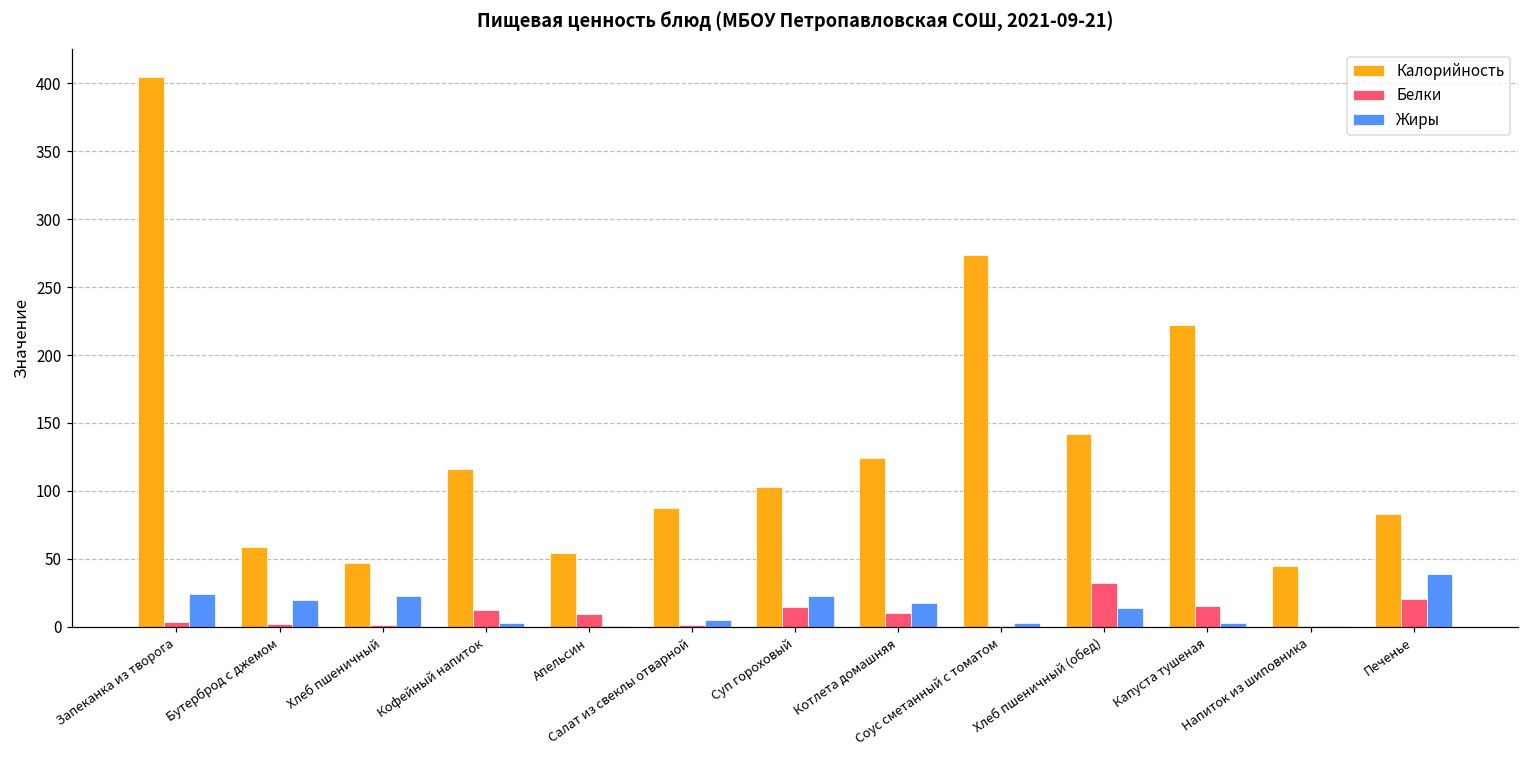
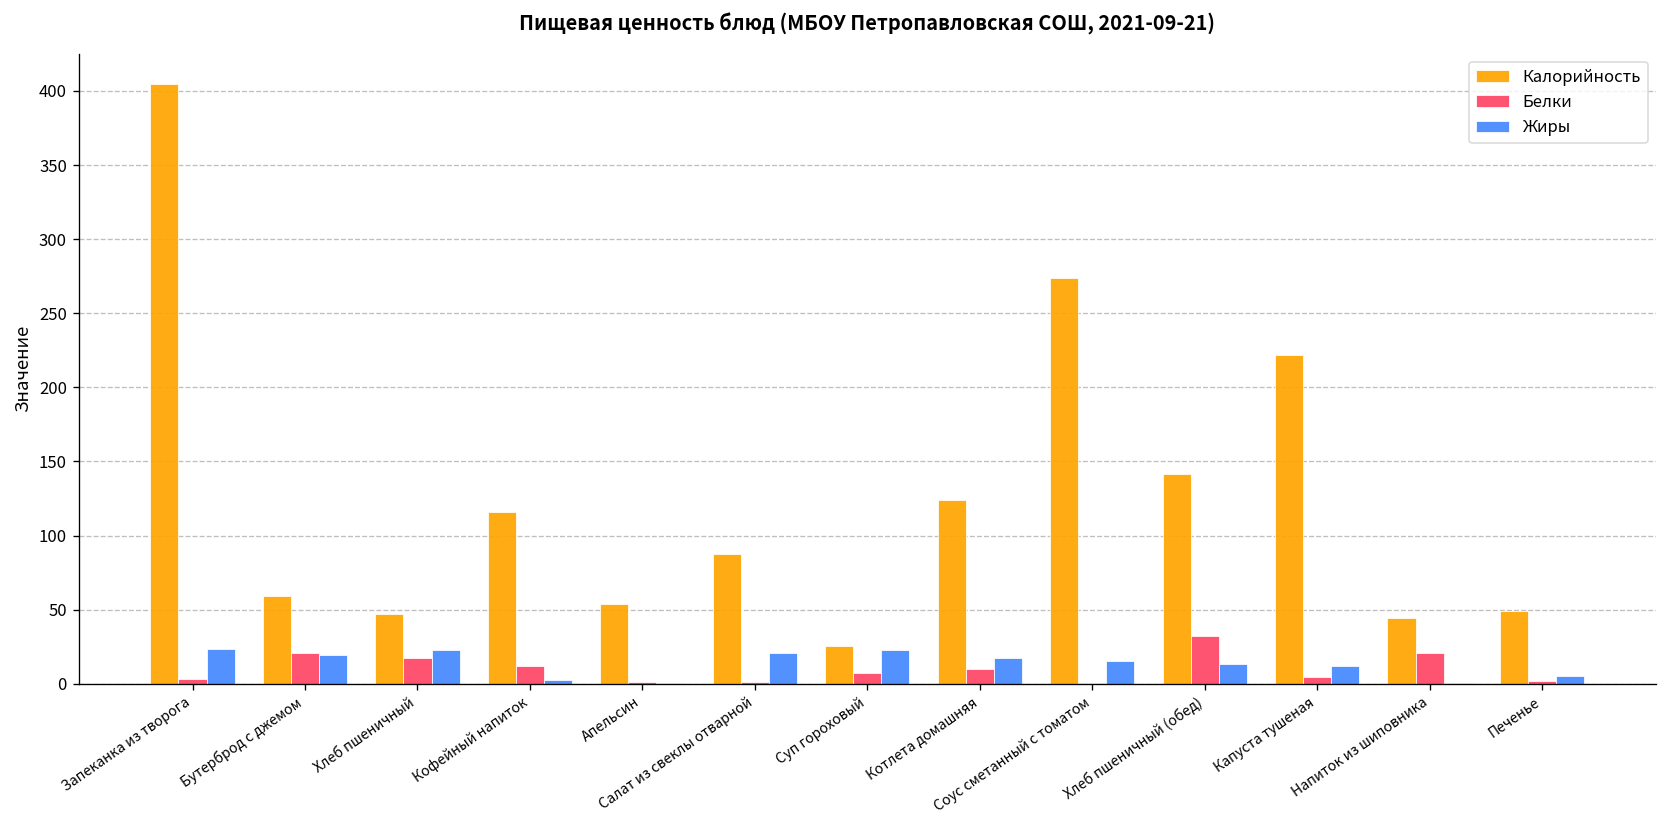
  {
    "Калорийность": {
      "Запеканка из творога": 405,
      "Бутерброд с джемом": 59,
      "Хлеб пшеничный": 47,
      "Кофейный напиток": 116,
      "Апельсин": 54,
      "Салат из свеклы отварной": 88,
-     "Суп гороховый": 103,
+     "Суп гороховый": 25,
      "Котлета домашняя": 124,
      "Соус сметанный с томатом": 274,
      "Хлеб пшеничный (обед)": 142,
      "Капуста тушеная": 222,
      "Напиток из шиповника": 45,
-     "Печенье": 83
+     "Печенье": 49
    },
    "Белки": {
      "Запеканка из творога": 3,
-     "Бутерброд с джемом": 2,
-     "Хлеб пшеничный": 2,
+     "Бутерброд с джемом": 21,
+     "Хлеб пшеничный": 17,
      "Кофейный напиток": 12,
-     "Апельсин": 9,
-     "Суп гороховый": 14,
+     "Апельсин": 1,
+     "Суп гороховый": 8,
      "Котлета домашняя": 10,
      "Хлеб пшеничный (обед)": 32,
-     "Капуста тушеная": 15,
-     "Напиток из шиповника": 0,
-     "Печенье": 20
+     "Капуста тушеная": 4,
+     "Напиток из шиповника": 21,
+     "Печенье": 2
    },
    "Жиры": {
      "Запеканка из творога": 24,
      "Бутерброд с джемом": 20,
      "Хлеб пшеничный": 23,
      "Кофейный напиток": 3,
-     "Салат из свеклы отварной": 5,
+     "Салат из свеклы отварной": 21,
      "Суп гороховый": 23,
      "Котлета домашняя": 17,
-     "Соус сметанный с томатом": 3,
+     "Соус сметанный с томатом": 15,
      "Хлеб пшеничный (обед)": 13,
-     "Капуста тушеная": 3,
-     "Печенье": 39
+     "Капуста тушеная": 12,
+     "Печенье": 5
    }
  }
